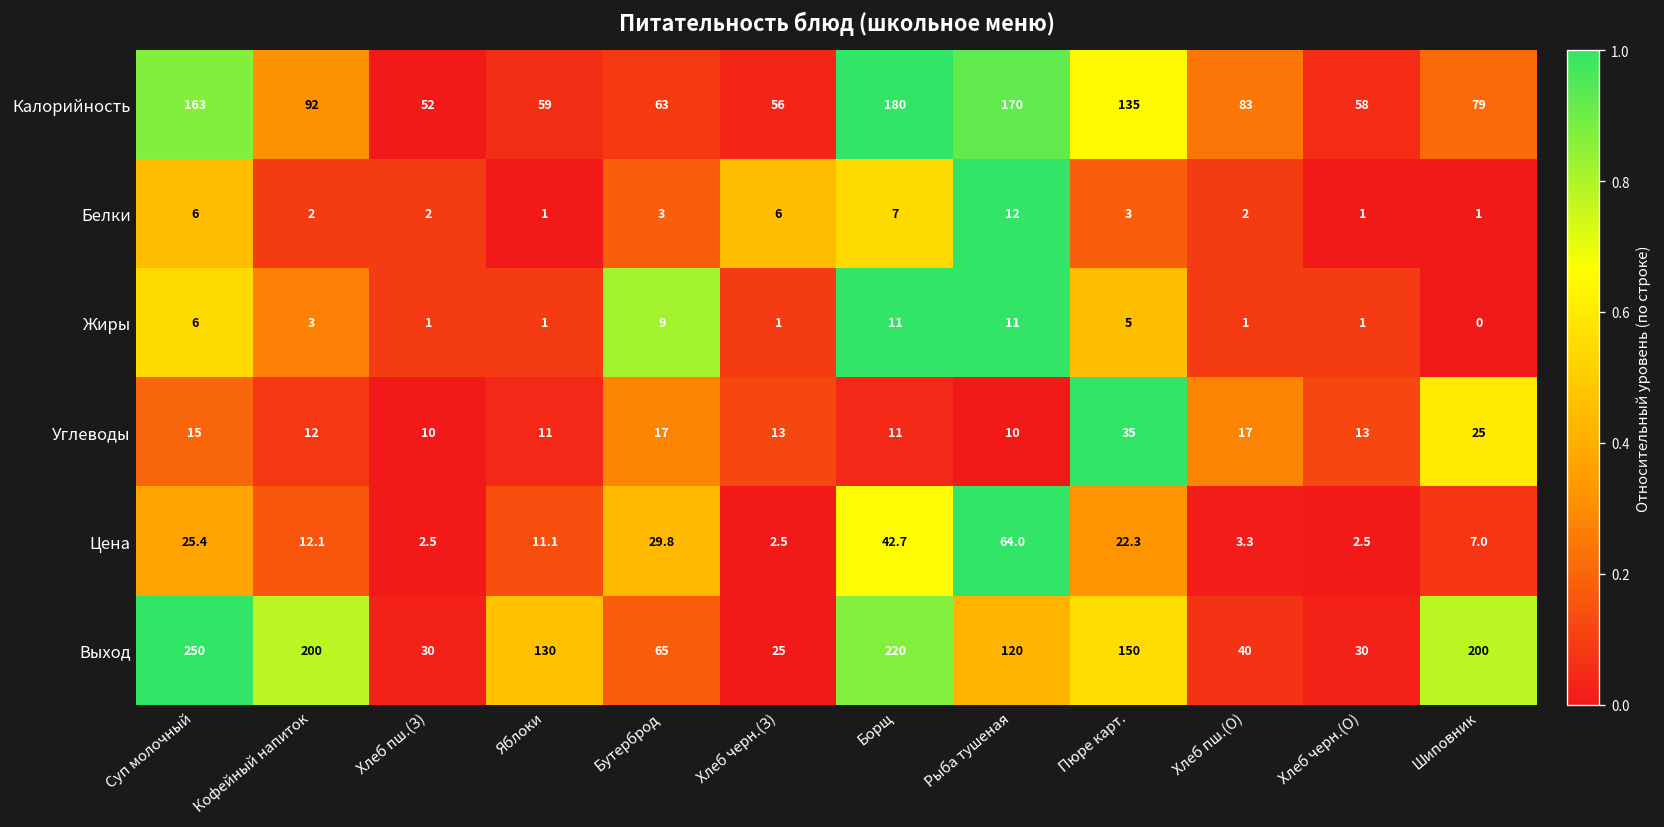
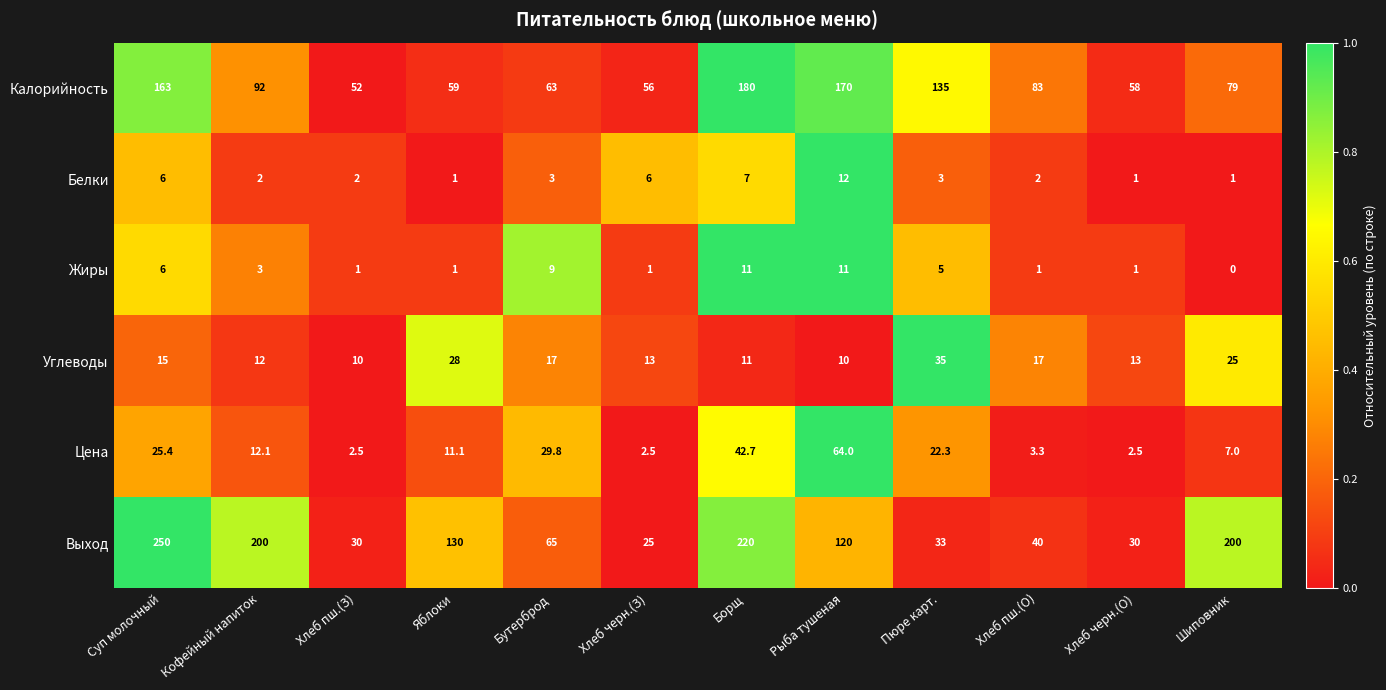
  {
    "Калорийность": {
      "Суп молочный": 163,
      "Кофейный напиток": 92,
      "Хлеб пш.(З)": 52,
      "Яблоки": 59,
      "Бутерброд": 63,
      "Хлеб черн.(З)": 56,
      "Борщ": 180,
      "Рыба тушеная": 170,
      "Пюре карт.": 135,
      "Хлеб пш.(О)": 83,
      "Хлеб черн.(О)": 58,
      "Шиповник": 79
    },
    "Белки": {
      "Суп молочный": 6,
      "Кофейный напиток": 2,
      "Хлеб пш.(З)": 2,
      "Яблоки": 1,
      "Бутерброд": 3,
      "Хлеб черн.(З)": 6,
      "Борщ": 7,
      "Рыба тушеная": 12,
      "Пюре карт.": 3,
      "Хлеб пш.(О)": 2,
      "Хлеб черн.(О)": 1,
      "Шиповник": 1
    },
    "Жиры": {
      "Суп молочный": 6,
      "Кофейный напиток": 3,
      "Хлеб пш.(З)": 1,
      "Яблоки": 1,
      "Бутерброд": 9,
      "Хлеб черн.(З)": 1,
      "Борщ": 11,
      "Рыба тушеная": 11,
      "Пюре карт.": 5,
      "Хлеб пш.(О)": 1,
      "Хлеб черн.(О)": 1,
      "Шиповник": 0
    },
    "Углеводы": {
      "Суп молочный": 15,
      "Кофейный напиток": 12,
      "Хлеб пш.(З)": 10,
-     "Яблоки": 11,
+     "Яблоки": 28,
      "Бутерброд": 17,
      "Хлеб черн.(З)": 13,
      "Борщ": 11,
      "Рыба тушеная": 10,
      "Пюре карт.": 35,
      "Хлеб пш.(О)": 17,
      "Хлеб черн.(О)": 13,
      "Шиповник": 25
    },
    "Цена": {
      "Суп молочный": 25.4,
      "Кофейный напиток": 12.1,
      "Хлеб пш.(З)": 2.5,
      "Яблоки": 11.1,
      "Бутерброд": 29.8,
      "Хлеб черн.(З)": 2.5,
      "Борщ": 42.7,
      "Рыба тушеная": 64.0,
      "Пюре карт.": 22.3,
      "Хлеб пш.(О)": 3.3,
      "Хлеб черн.(О)": 2.5,
      "Шиповник": 7.0
    },
    "Выход": {
      "Суп молочный": 250,
      "Кофейный напиток": 200,
      "Хлеб пш.(З)": 30,
      "Яблоки": 130,
      "Бутерброд": 65,
      "Хлеб черн.(З)": 25,
      "Борщ": 220,
      "Рыба тушеная": 120,
-     "Пюре карт.": 150,
+     "Пюре карт.": 33,
      "Хлеб пш.(О)": 40,
      "Хлеб черн.(О)": 30,
      "Шиповник": 200
    }
  }
